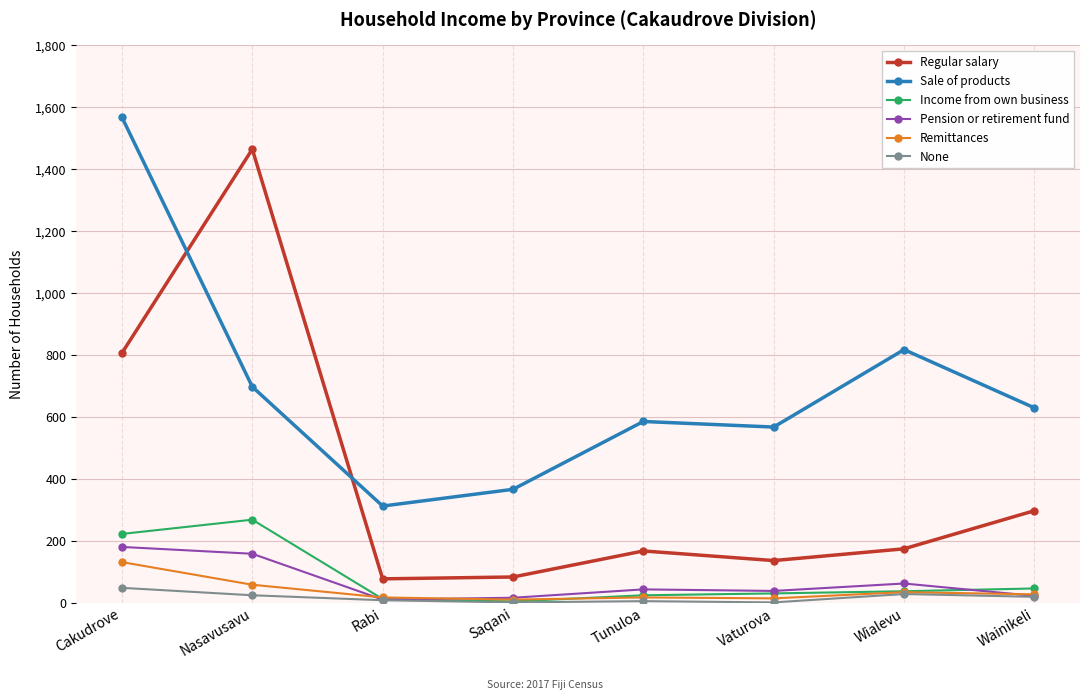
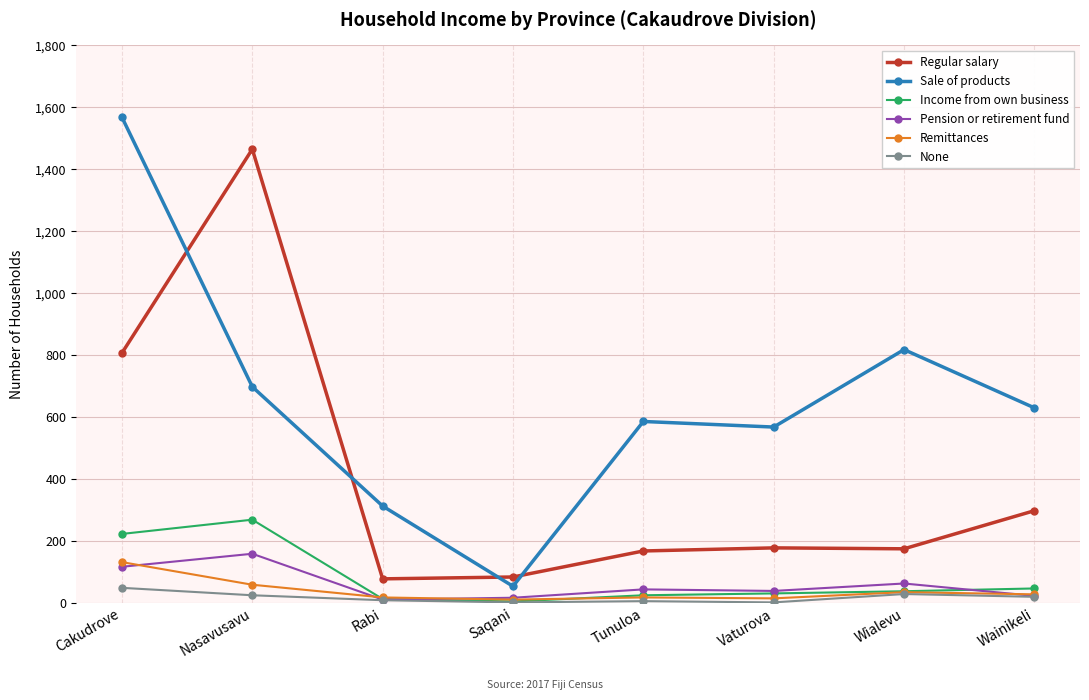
  {
    "Regular salary": {
      "Cakudrove": "810",
      "Nasavusavu": "1,470",
      "Rabi": "80",
      "Saqani": "80",
      "Tunuloa": "170",
-     "Vaturova": "140",
+     "Vaturova": "180",
      "Wialevu": "180",
      "Wainikeli": "300"
    },
    "Sale of products": {
      "Cakudrove": "1,570",
      "Nasavusavu": "700",
      "Rabi": "310",
-     "Saqani": "370",
+     "Saqani": "50",
      "Tunuloa": "590",
      "Vaturova": "570",
      "Wialevu": "820",
      "Wainikeli": "630"
    },
    "Income from own business": {
      "Cakudrove": "220",
      "Nasavusavu": "270",
      "Wainikeli": "50"
    },
    "Pension or retirement fund": {
-     "Cakudrove": "180",
+     "Cakudrove": "120",
      "Nasavusavu": "160",
      "Tunuloa": "40",
      "Wialevu": "60"
    },
    "Remittances": {
      "Cakudrove": "130",
      "Nasavusavu": "60",
      "Vaturova": "20"
    },
    "None": {
      "Cakudrove": "50",
      "Nasavusavu": "30",
      "Tunuloa": "10",
      "Vaturova": "0"
    }
  }
